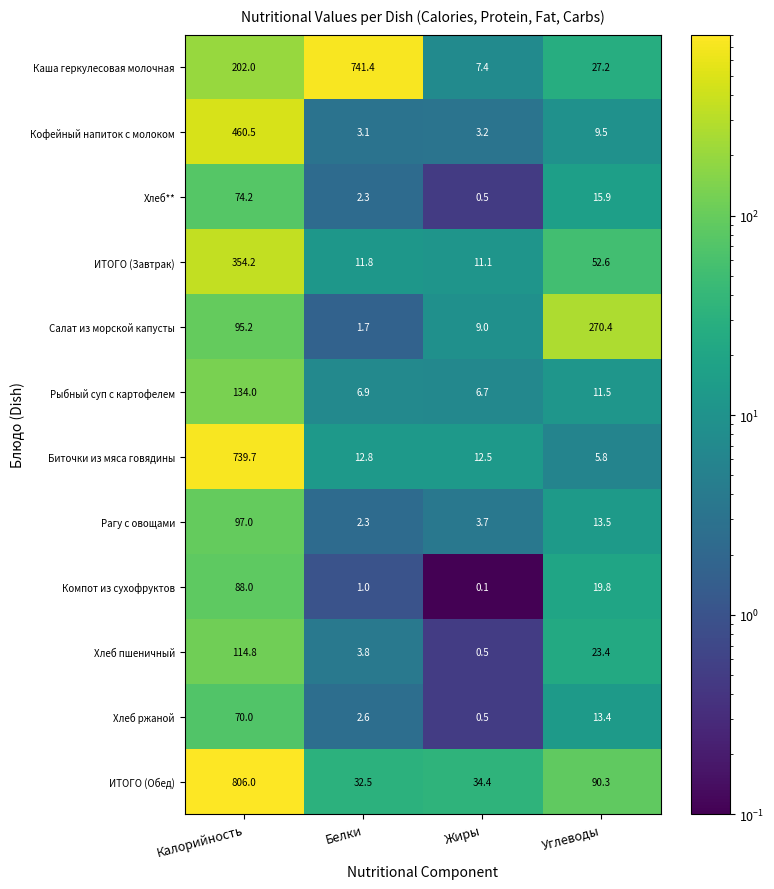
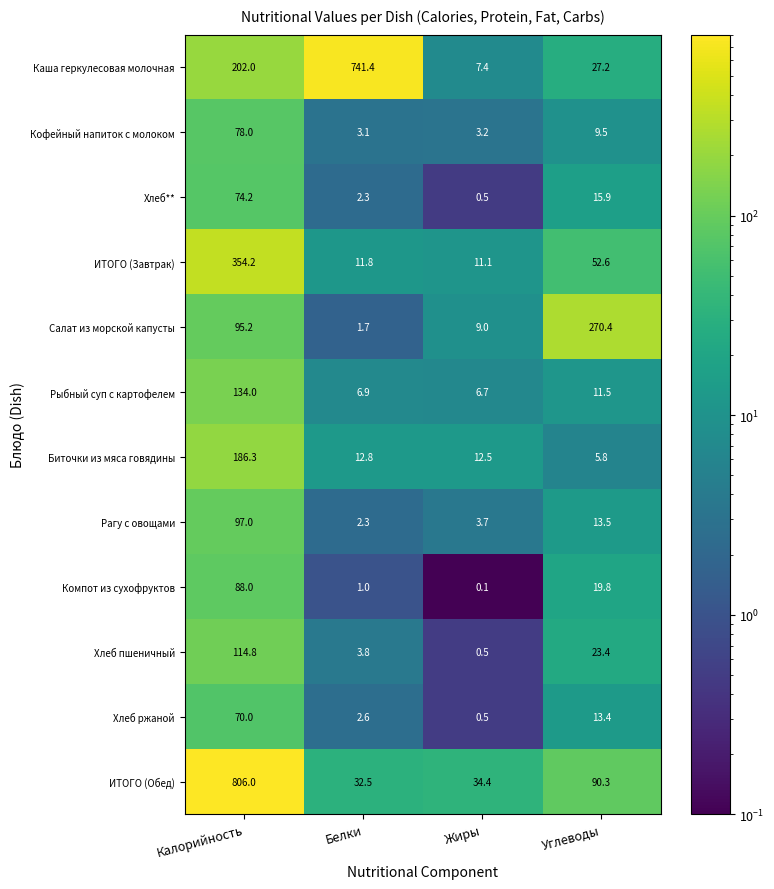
  {
    "Каша геркулесовая молочная": {
      "Калорийность": 202.0,
      "Белки": 741.4,
      "Жиры": 7.4,
      "Углеводы": 27.2
    },
    "Кофейный напиток с молоком": {
-     "Калорийность": 460.5,
+     "Калорийность": 78.0,
      "Белки": 3.1,
      "Жиры": 3.2,
      "Углеводы": 9.5
    },
    "Хлеб**": {
      "Калорийность": 74.2,
      "Белки": 2.3,
      "Жиры": 0.5,
      "Углеводы": 15.9
    },
    "ИТОГО (Завтрак)": {
      "Калорийность": 354.2,
      "Белки": 11.8,
      "Жиры": 11.1,
      "Углеводы": 52.6
    },
    "Салат из морской капусты": {
      "Калорийность": 95.2,
      "Белки": 1.7,
      "Жиры": 9.0,
      "Углеводы": 270.4
    },
    "Рыбный суп с картофелем": {
      "Калорийность": 134.0,
      "Белки": 6.9,
      "Жиры": 6.7,
      "Углеводы": 11.5
    },
    "Биточки из мяса говядины": {
-     "Калорийность": 739.7,
+     "Калорийность": 186.3,
      "Белки": 12.8,
      "Жиры": 12.5,
      "Углеводы": 5.8
    },
    "Рагу с овощами": {
      "Калорийность": 97.0,
      "Белки": 2.3,
      "Жиры": 3.7,
      "Углеводы": 13.5
    },
    "Компот из сухофруктов": {
      "Калорийность": 88.0,
      "Белки": 1.0,
      "Жиры": 0.1,
      "Углеводы": 19.8
    },
    "Хлеб пшеничный": {
      "Калорийность": 114.8,
      "Белки": 3.8,
      "Жиры": 0.5,
      "Углеводы": 23.4
    },
    "Хлеб ржаной": {
      "Калорийность": 70.0,
      "Белки": 2.6,
      "Жиры": 0.5,
      "Углеводы": 13.4
    },
    "ИТОГО (Обед)": {
      "Калорийность": 806.0,
      "Белки": 32.5,
      "Жиры": 34.4,
      "Углеводы": 90.3
    }
  }
